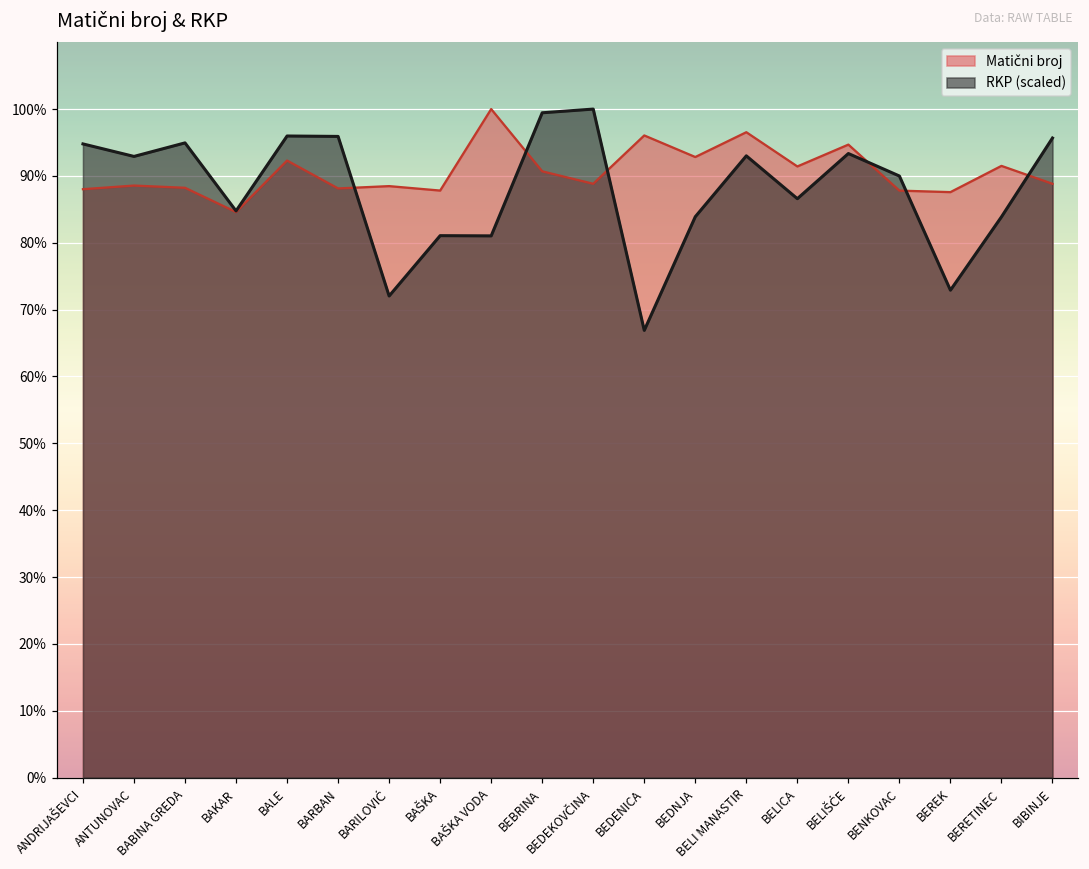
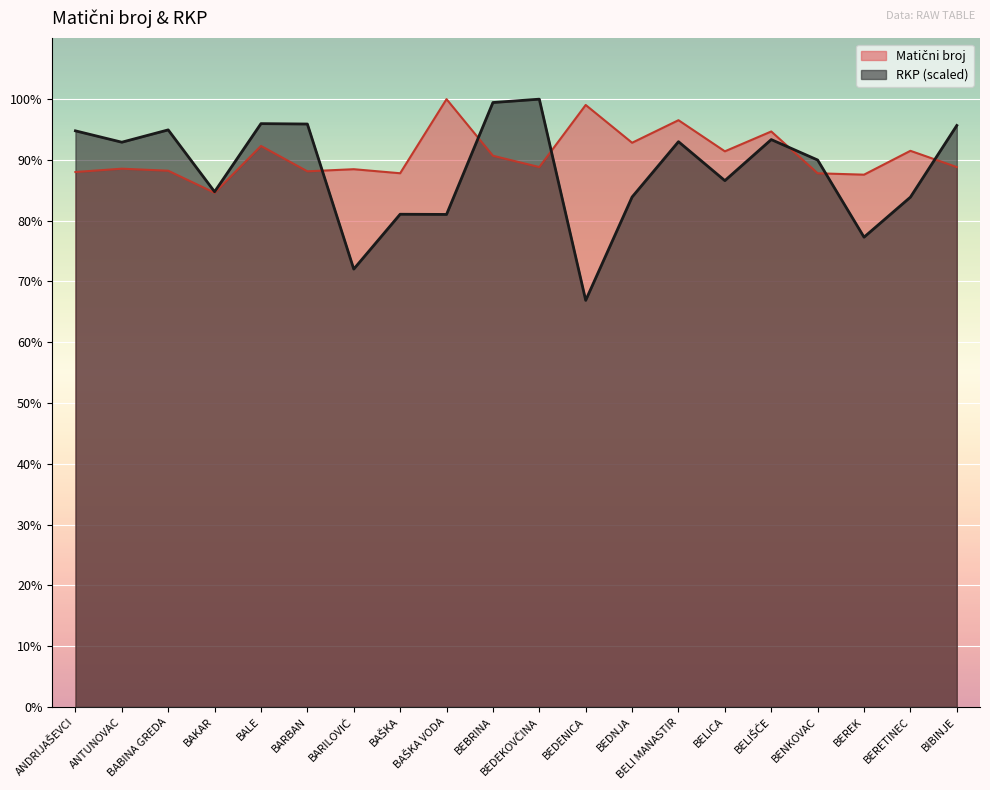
  {
    "Matični broj": {
      "ANDRIJAŠEVCI": "88%",
      "ANTUNOVAC": "89%",
      "BABINA GREDA": "88%",
      "BALE": "92%",
      "BARBAN": "88%",
      "BARILOVIĆ": "88%",
      "BAŠKA": "88%",
      "BAŠKA VODA": "100%",
      "BEBRINA": "91%",
      "BEDEKOVČINA": "89%",
-     "BEDENICA": "96%",
+     "BEDENICA": "99%",
      "BEDNJA": "93%",
      "BELI MANASTIR": "97%",
      "BELICA": "91%",
      "BELIŠĆE": "95%",
      "BENKOVAC": "88%",
      "BEREK": "88%",
      "BERETINEC": "92%",
      "BIBINJE": "89%"
    },
    "RKP (scaled)": {
      "ANDRIJAŠEVCI": "95%",
      "ANTUNOVAC": "93%",
      "BABINA GREDA": "95%",
      "BALE": "96%",
      "BARBAN": "96%",
      "BARILOVIĆ": "72%",
      "BAŠKA": "81%",
      "BAŠKA VODA": "81%",
      "BEBRINA": "99%",
      "BEDEKOVČINA": "100%",
      "BEDENICA": "67%",
      "BEDNJA": "84%",
      "BELI MANASTIR": "93%",
      "BELICA": "87%",
      "BELIŠĆE": "93%",
      "BENKOVAC": "90%",
-     "BEREK": "73%",
+     "BEREK": "77%",
      "BERETINEC": "84%",
      "BIBINJE": "96%"
    }
  }
